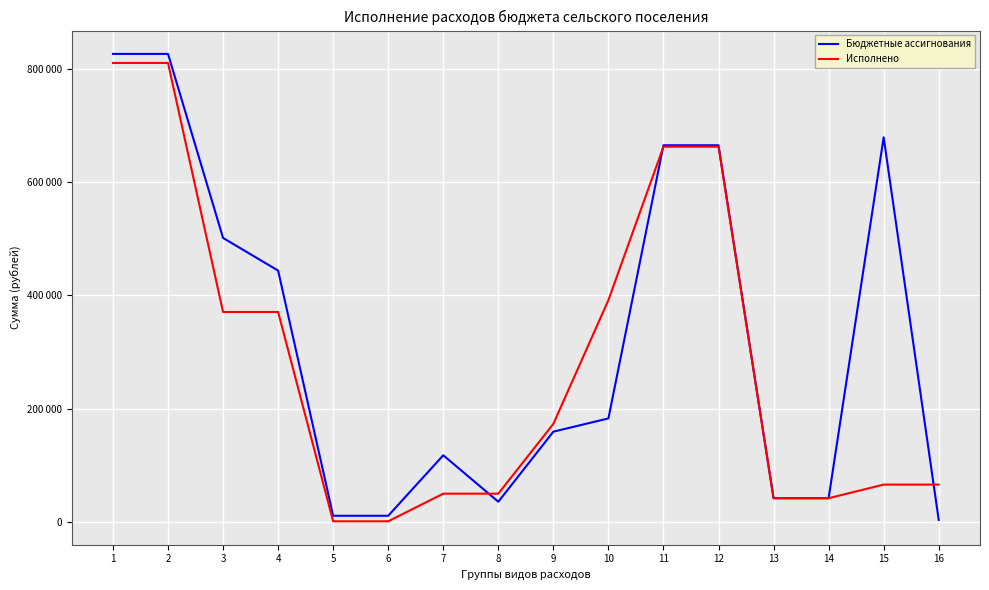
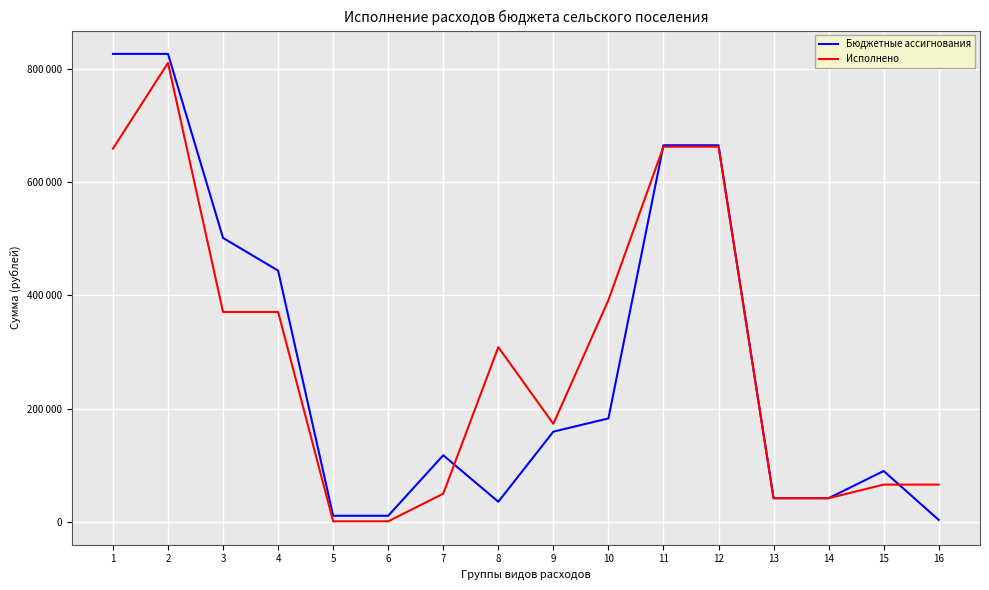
  {
    "Бюджетные ассигнования": {
      "1": 830000,
      "2": 830000,
      "3": 500000,
      "4": 440000,
      "5": 10000,
      "6": 10000,
      "7": 120000,
      "8": 40000,
      "9": 160000,
      "10": 180000,
-     "15": 680000,
+     "15": 90000,
      "16": 0
    },
    "Исполнено": {
-     "1": 810000,
+     "1": 660000,
      "2": 810000,
      "3": 370000,
      "4": 370000,
      "5": 0,
      "6": 0,
      "7": 50000,
-     "8": 50000,
+     "8": 310000,
      "9": 170000,
      "10": 390000,
      "15": 70000,
      "16": 70000
    }
  }
